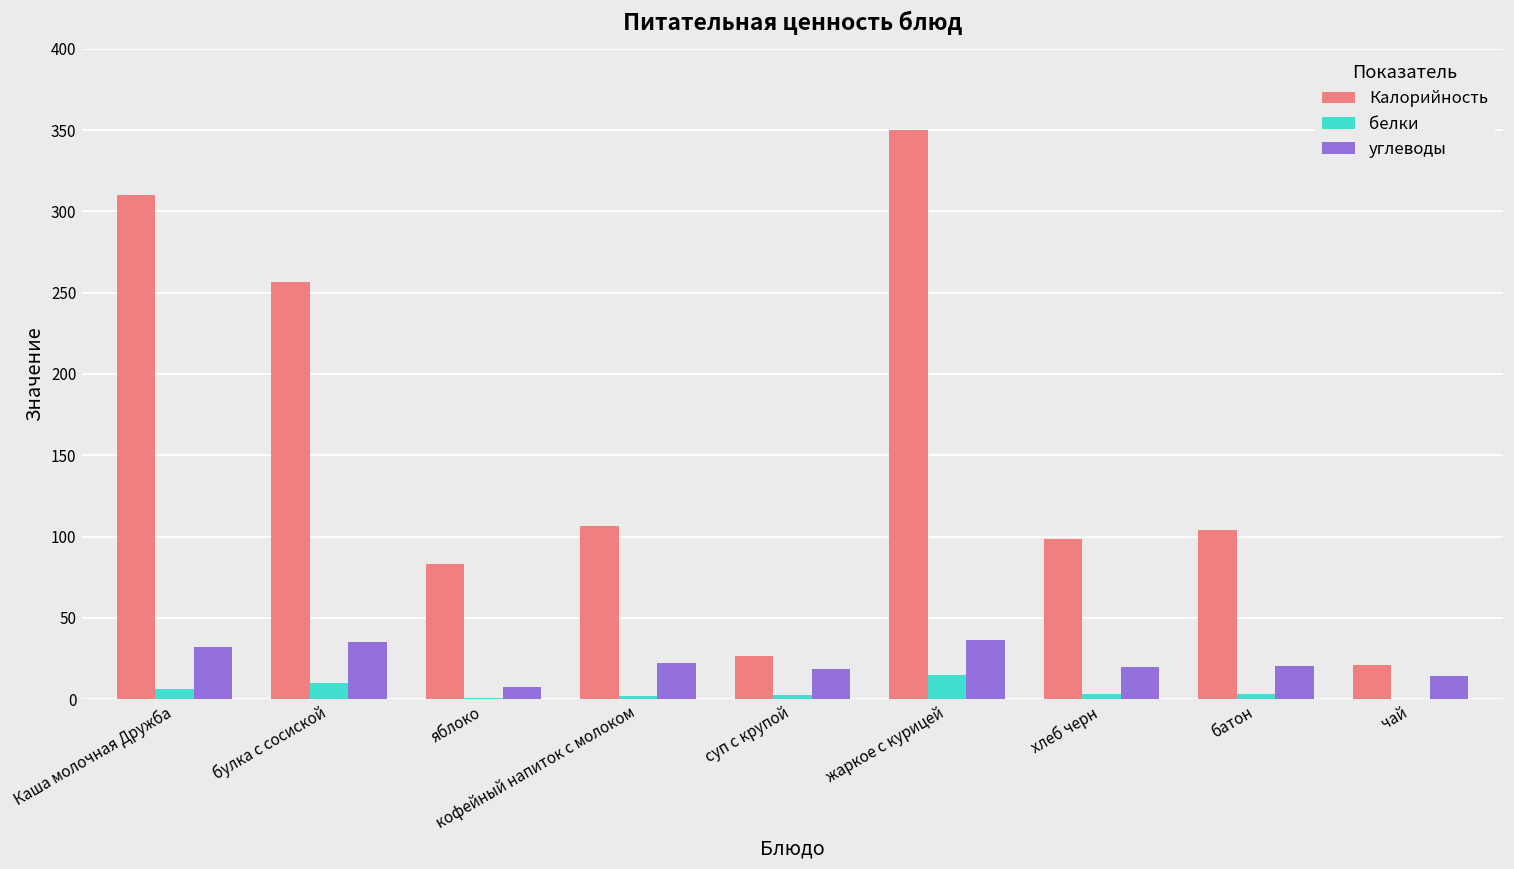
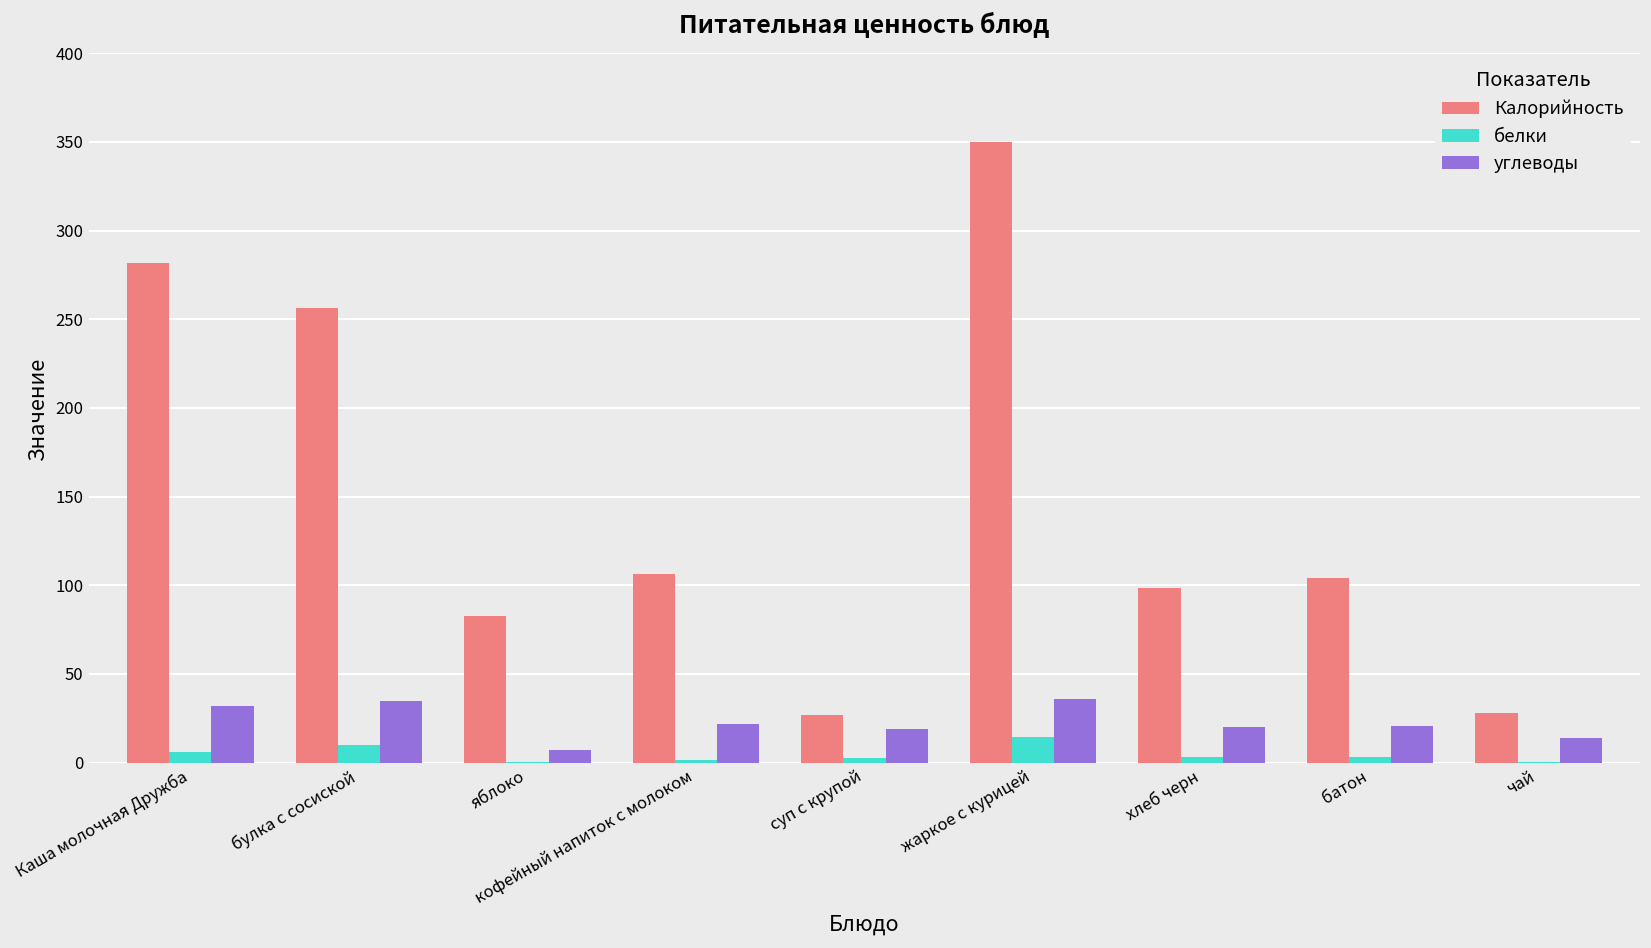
  {
    "Калорийность": {
-     "Каша молочная Дружба": 310,
+     "Каша молочная Дружба": 282,
      "булка с сосиской": 256,
      "яблоко": 83,
      "кофейный напиток с молоком": 107,
      "суп с крупой": 27,
      "жаркое с курицей": 350,
      "хлеб черн": 99,
      "батон": 104,
-     "чай": 21
+     "чай": 28
    },
    "белки": {
      "Каша молочная Дружба": 6,
      "булка с сосиской": 10,
      "суп с крупой": 3,
      "жаркое с курицей": 15,
      "хлеб черн": 3,
      "батон": 3
    },
    "углеводы": {
      "Каша молочная Дружба": 32,
      "булка с сосиской": 35,
      "яблоко": 7,
      "кофейный напиток с молоком": 22,
      "суп с крупой": 19,
      "жаркое с курицей": 36,
      "хлеб черн": 20,
      "батон": 20,
      "чай": 14
    }
  }
